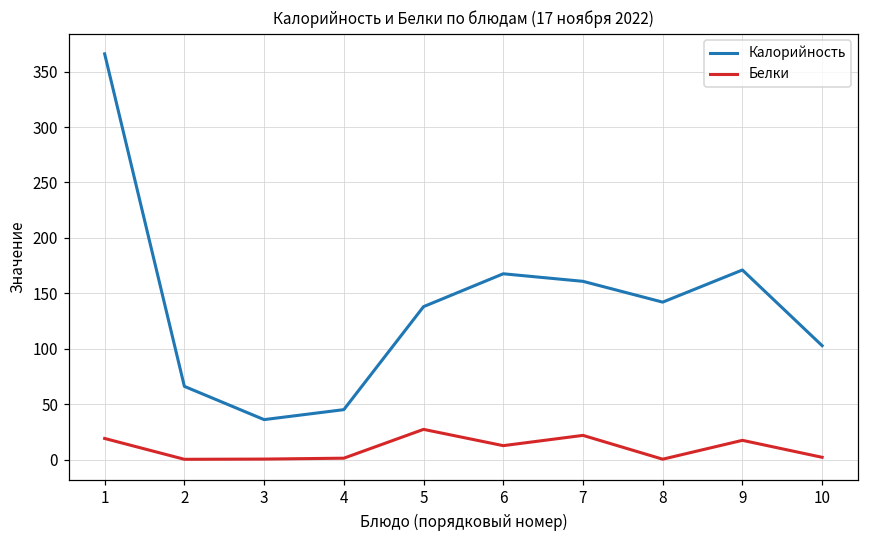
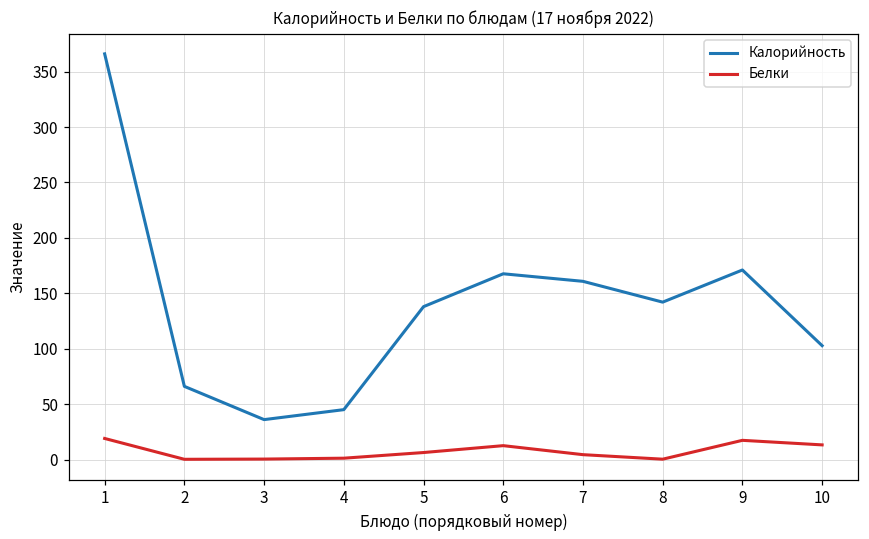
  {
    "Калорийность": {
      "1": 366,
      "2": 66,
      "3": 36,
      "4": 45,
      "5": 138,
      "6": 168,
      "7": 161,
      "8": 142,
      "9": 171,
      "10": 103
    },
    "Белки": {
      "1": 19,
      "2": 0,
      "3": 0,
      "4": 1,
-     "5": 27,
+     "5": 6,
      "6": 13,
-     "7": 22,
+     "7": 4,
      "8": 0,
      "9": 17,
-     "10": 2
+     "10": 13
    }
  }
